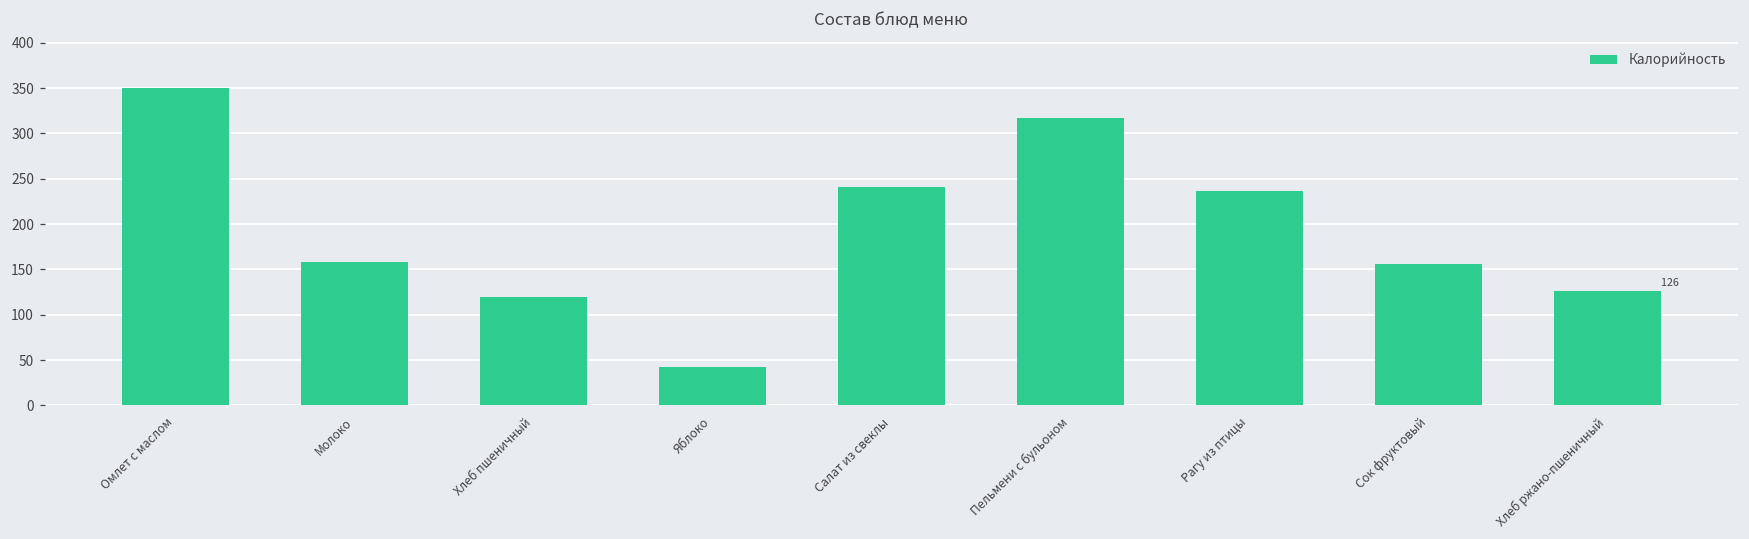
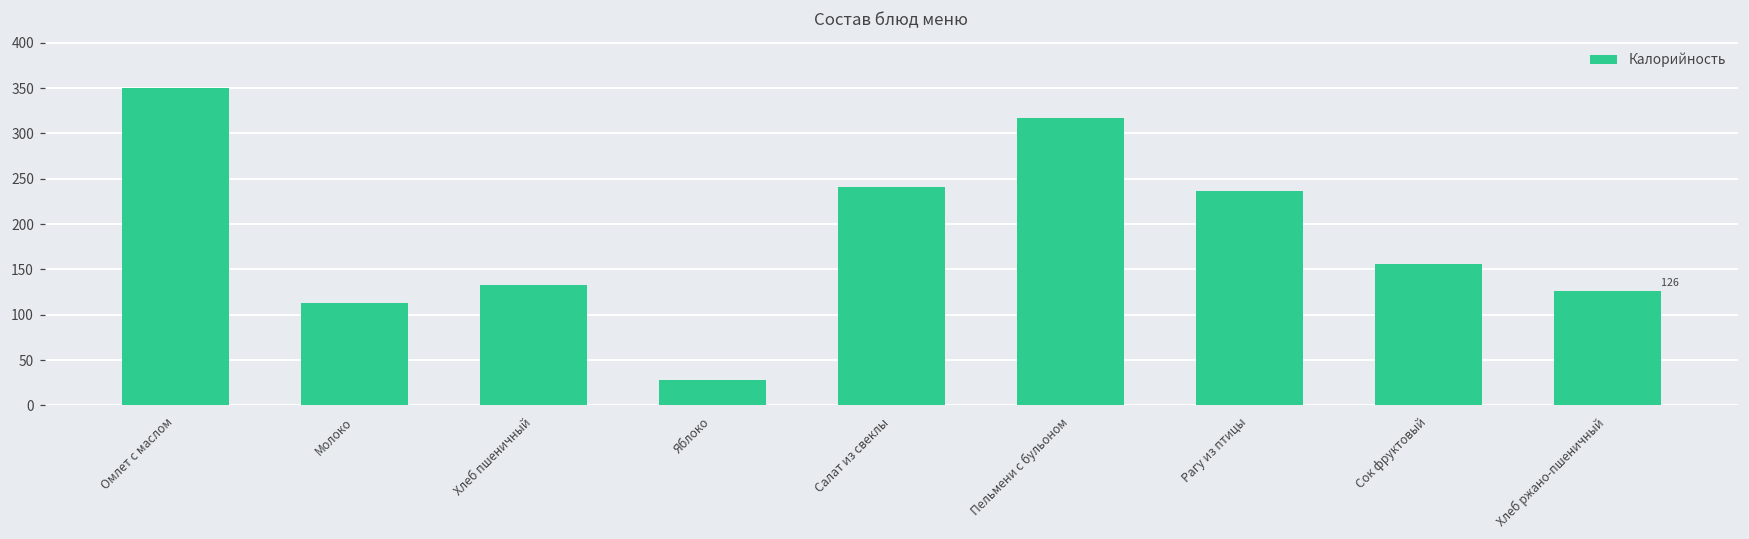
  {
    "Омлет с маслом": 350,
-   "Молоко": 160,
-   "Хлеб пшеничный": 120,
-   "Яблоко": 40,
+   "Молоко": 110,
+   "Хлеб пшеничный": 130,
+   "Яблоко": 30,
    "Салат из свеклы": 240,
    "Пельмени с бульоном": 320,
    "Рагу из птицы": 240,
    "Сок фруктовый": 160,
    "Хлеб ржано-пшеничный": 130
  }
